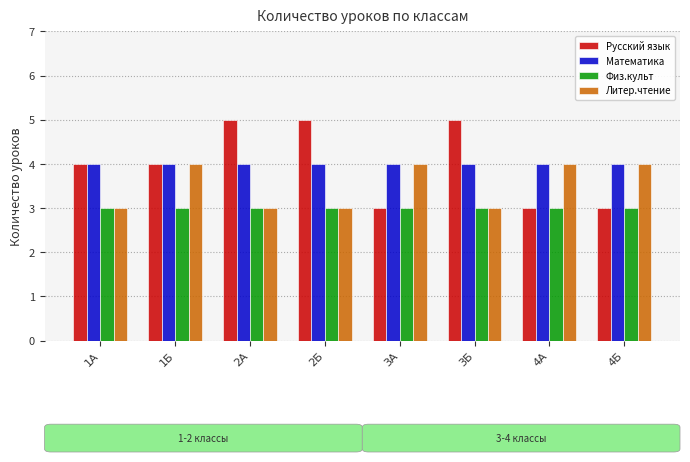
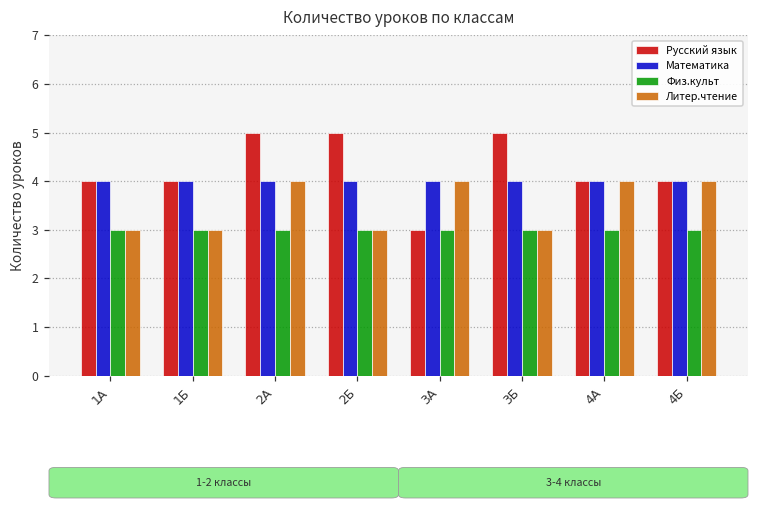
  {
    "Русский язык": {
      "1А": 4,
      "1Б": 4,
      "2А": 5,
      "2Б": 5,
      "3А": 3,
      "3Б": 5,
-     "4А": 3,
-     "4Б": 3
+     "4А": 4,
+     "4Б": 4
    },
    "Математика": {
      "1А": 4,
      "1Б": 4,
      "2А": 4,
      "2Б": 4,
      "3А": 4,
      "3Б": 4,
      "4А": 4,
      "4Б": 4
    },
    "Физ.культ": {
      "1А": 3,
      "1Б": 3,
      "2А": 3,
      "2Б": 3,
      "3А": 3,
      "3Б": 3,
      "4А": 3,
      "4Б": 3
    },
    "Литер.чтение": {
      "1А": 3,
-     "1Б": 4,
-     "2А": 3,
+     "1Б": 3,
+     "2А": 4,
      "2Б": 3,
      "3А": 4,
      "3Б": 3,
      "4А": 4,
      "4Б": 4
    }
  }
